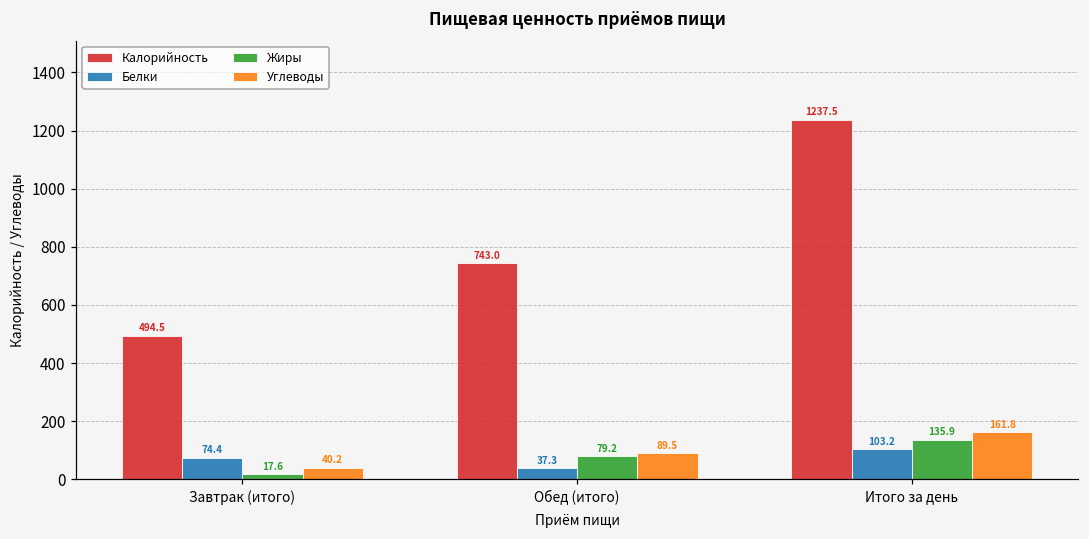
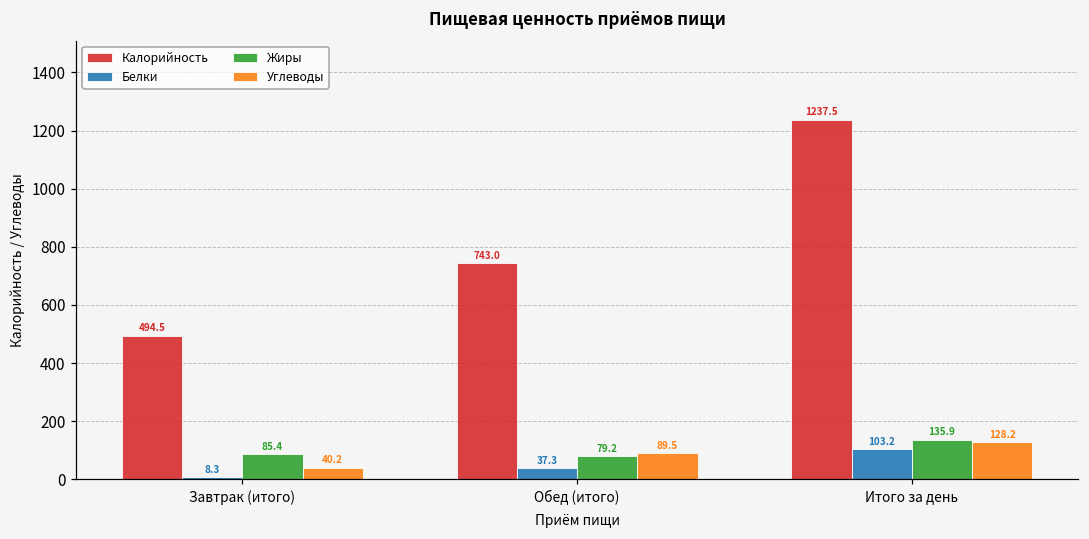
  {
    "Калорийность": {
      "Завтрак (итого)": 494.5,
      "Обед (итого)": 743.0,
      "Итого за день": 1237.5
    },
    "Белки": {
-     "Завтрак (итого)": 74.4,
+     "Завтрак (итого)": 8.3,
      "Обед (итого)": 37.3,
      "Итого за день": 103.2
    },
    "Жиры": {
-     "Завтрак (итого)": 17.6,
+     "Завтрак (итого)": 85.4,
      "Обед (итого)": 79.2,
      "Итого за день": 135.9
    },
    "Углеводы": {
      "Завтрак (итого)": 40.2,
      "Обед (итого)": 89.5,
-     "Итого за день": 161.8
+     "Итого за день": 128.2
    }
  }
